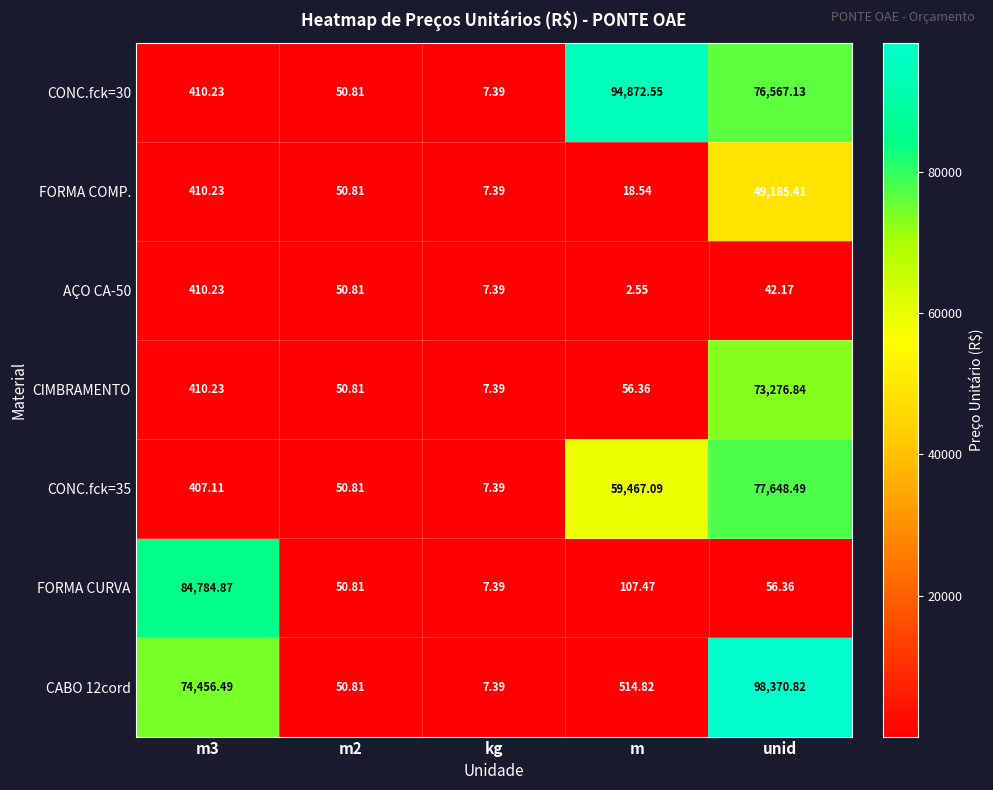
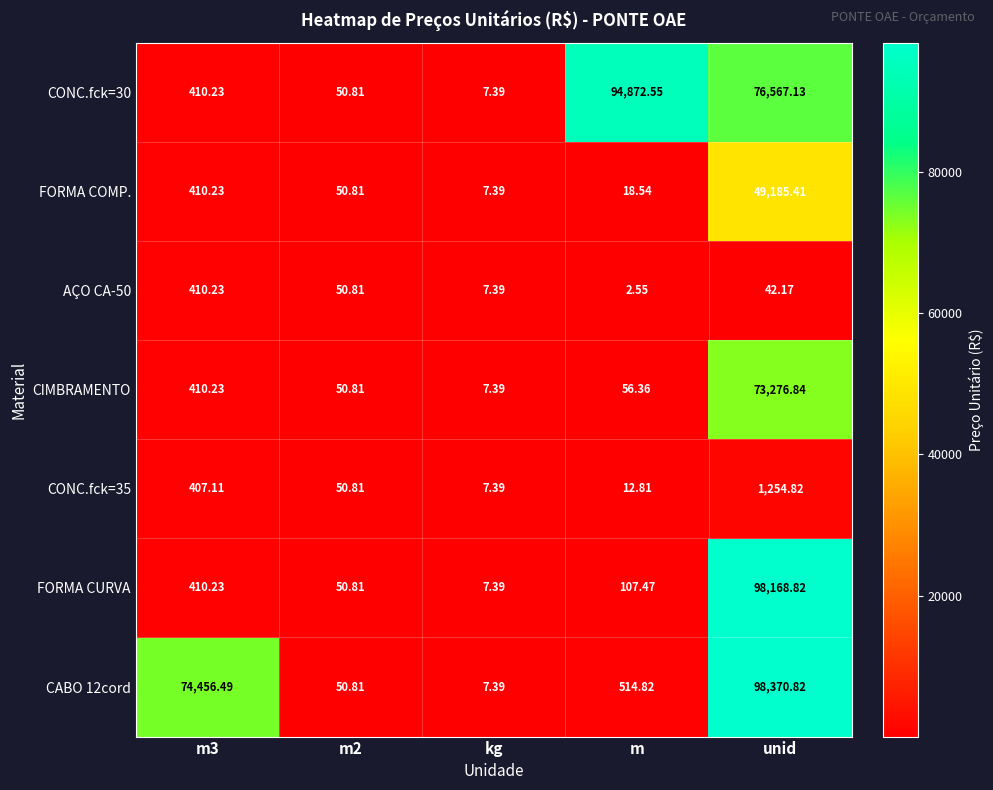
  {
    "CONC.fck=30": {
      "m3": "410.23",
      "m2": "50.81",
      "kg": "7.39",
      "m": "94,872.55",
      "unid": "76,567.13"
    },
    "FORMA COMP.": {
      "m3": "410.23",
      "m2": "50.81",
      "kg": "7.39",
      "m": "18.54",
      "unid": "49,185.41"
    },
    "AÇO CA-50": {
      "m3": "410.23",
      "m2": "50.81",
      "kg": "7.39",
      "m": "2.55",
      "unid": "42.17"
    },
    "CIMBRAMENTO": {
      "m3": "410.23",
      "m2": "50.81",
      "kg": "7.39",
      "m": "56.36",
      "unid": "73,276.84"
    },
    "CONC.fck=35": {
      "m3": "407.11",
      "m2": "50.81",
      "kg": "7.39",
-     "m": "59,467.09",
-     "unid": "77,648.49"
+     "m": "12.81",
+     "unid": "1,254.82"
    },
    "FORMA CURVA": {
-     "m3": "84,784.87",
+     "m3": "410.23",
      "m2": "50.81",
      "kg": "7.39",
      "m": "107.47",
-     "unid": "56.36"
+     "unid": "98,168.82"
    },
    "CABO 12cord": {
      "m3": "74,456.49",
      "m2": "50.81",
      "kg": "7.39",
      "m": "514.82",
      "unid": "98,370.82"
    }
  }
